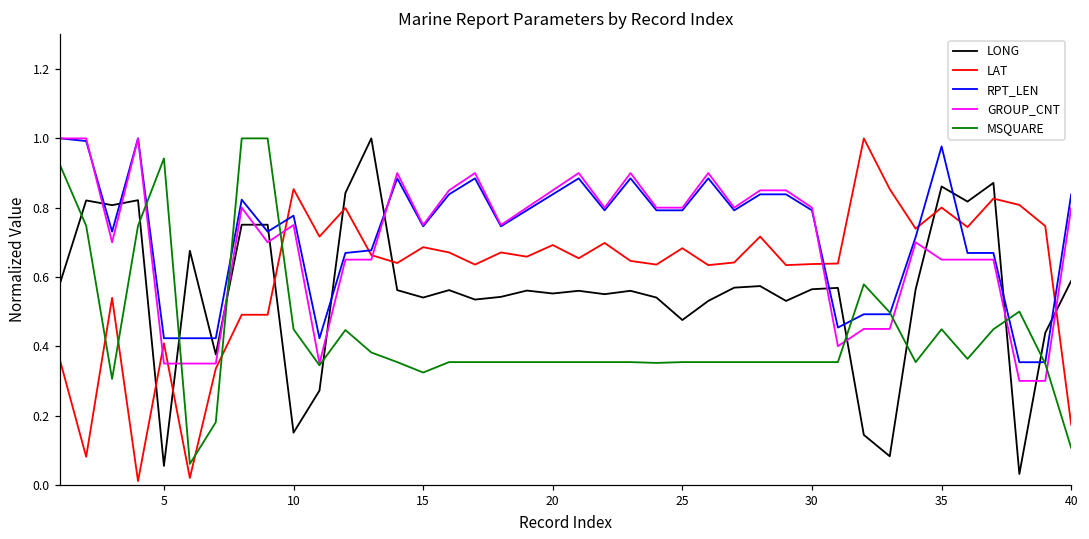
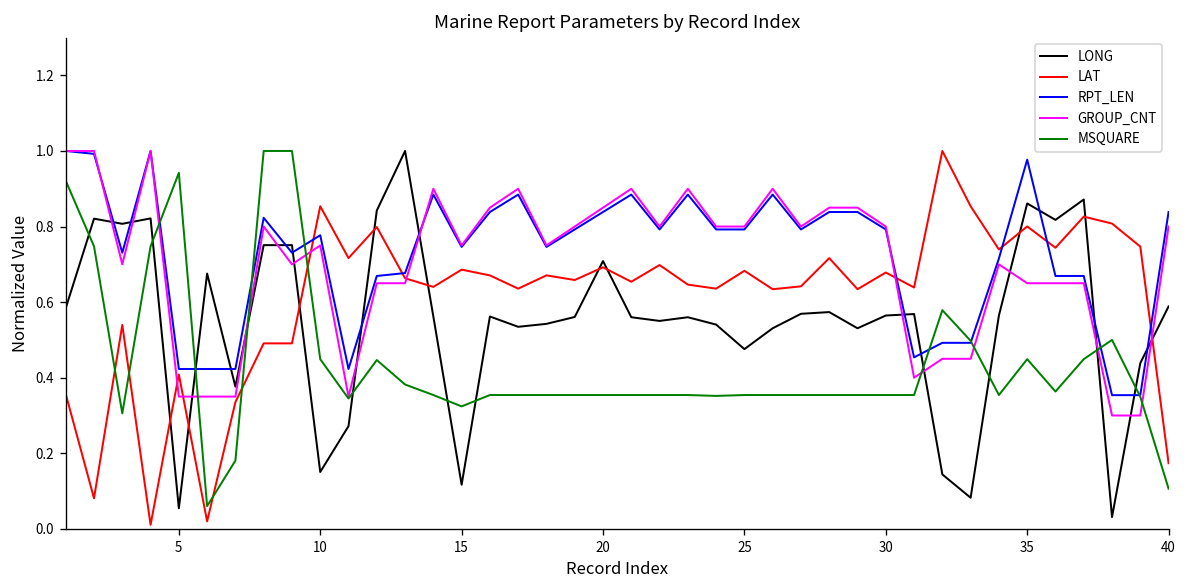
  {
    "LONG": {
      "5": 0.05,
      "10": 0.15,
-     "15": 0.54,
-     "20": 0.55,
+     "15": 0.12,
+     "20": 0.71,
      "25": 0.48,
      "30": 0.56,
      "35": 0.86,
      "40": 0.59
    },
    "LAT": {
      "5": 0.41,
      "10": 0.85,
      "15": 0.69,
      "20": 0.69,
      "25": 0.68,
-     "30": 0.64,
+     "30": 0.68,
      "35": 0.80,
      "40": 0.17
    },
    "RPT_LEN": {
      "5": 0.42,
      "10": 0.78,
      "20": 0.84,
      "35": 0.98,
      "40": 0.84
    },
    "GROUP_CNT": {
      "5": 0.35,
      "10": 0.75,
      "20": 0.85,
      "35": 0.65,
      "40": 0.80
    },
    "MSQUARE": {
      "5": 0.94,
      "10": 0.45,
      "15": 0.32,
      "20": 0.35,
      "25": 0.35,
      "30": 0.35,
      "35": 0.45,
      "40": 0.11
    }
  }
